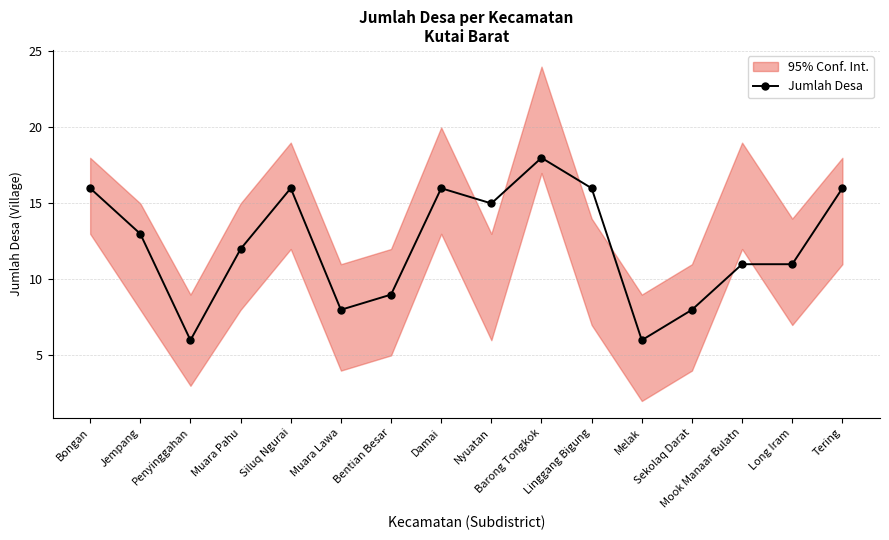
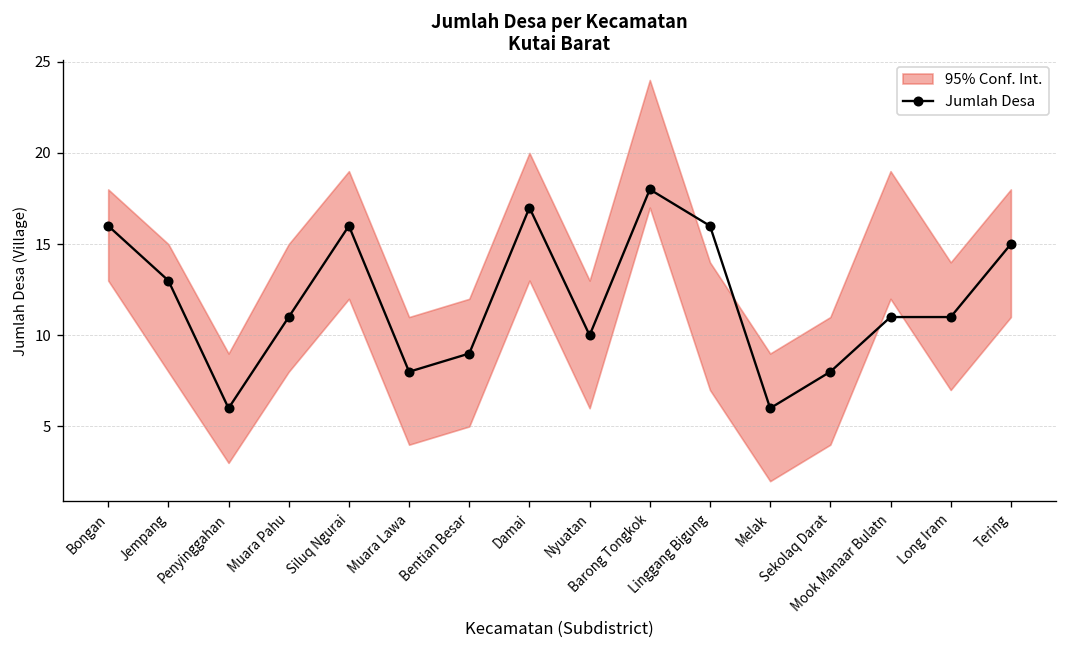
  {
    "Jumlah Desa": {
      "Bongan": 16,
      "Jempang": 13,
      "Penyinggahan": 6,
-     "Muara Pahu": 12,
+     "Muara Pahu": 11,
      "Siluq Ngurai": 16,
      "Muara Lawa": 8,
      "Bentian Besar": 9,
-     "Damai": 16,
-     "Nyuatan": 15,
+     "Damai": 17,
+     "Nyuatan": 10,
      "Barong Tongkok": 18,
      "Linggang Bigung": 16,
      "Melak": 6,
      "Sekolaq Darat": 8,
      "Mook Manaar Bulatn": 11,
      "Long Iram": 11,
-     "Tering": 16
+     "Tering": 15
    }
  }
